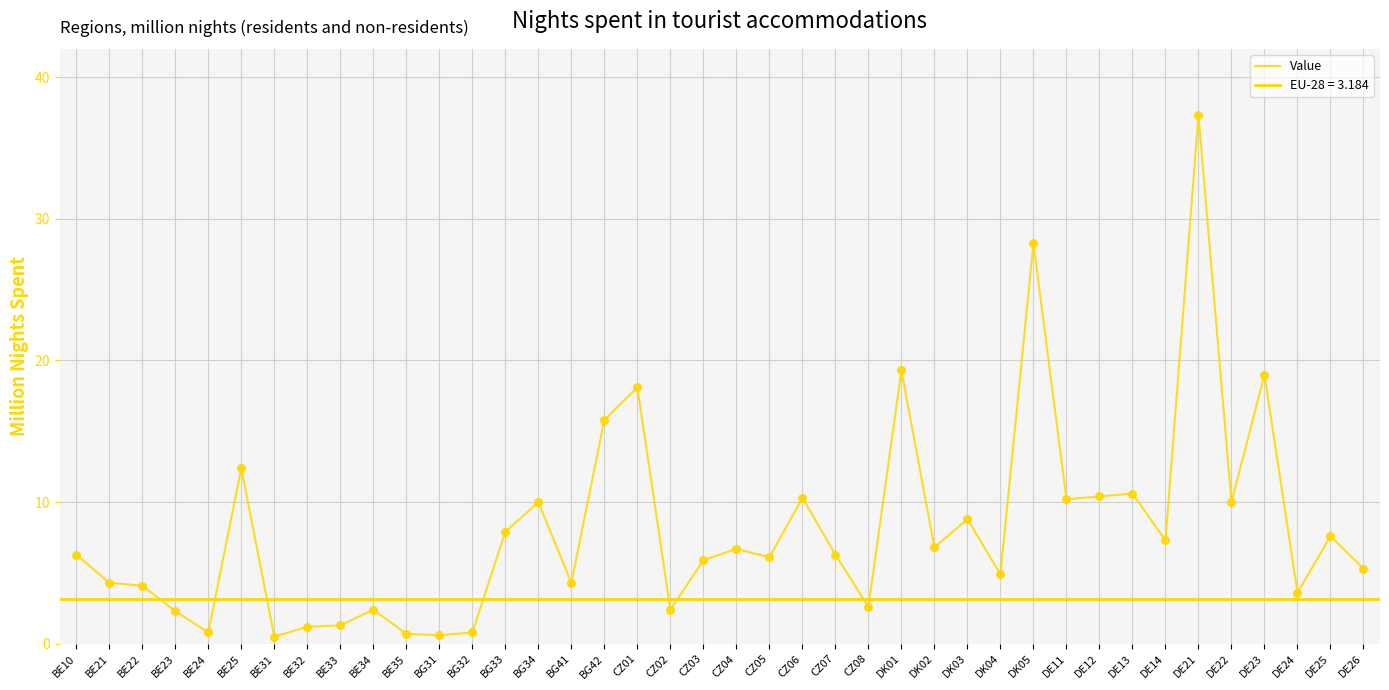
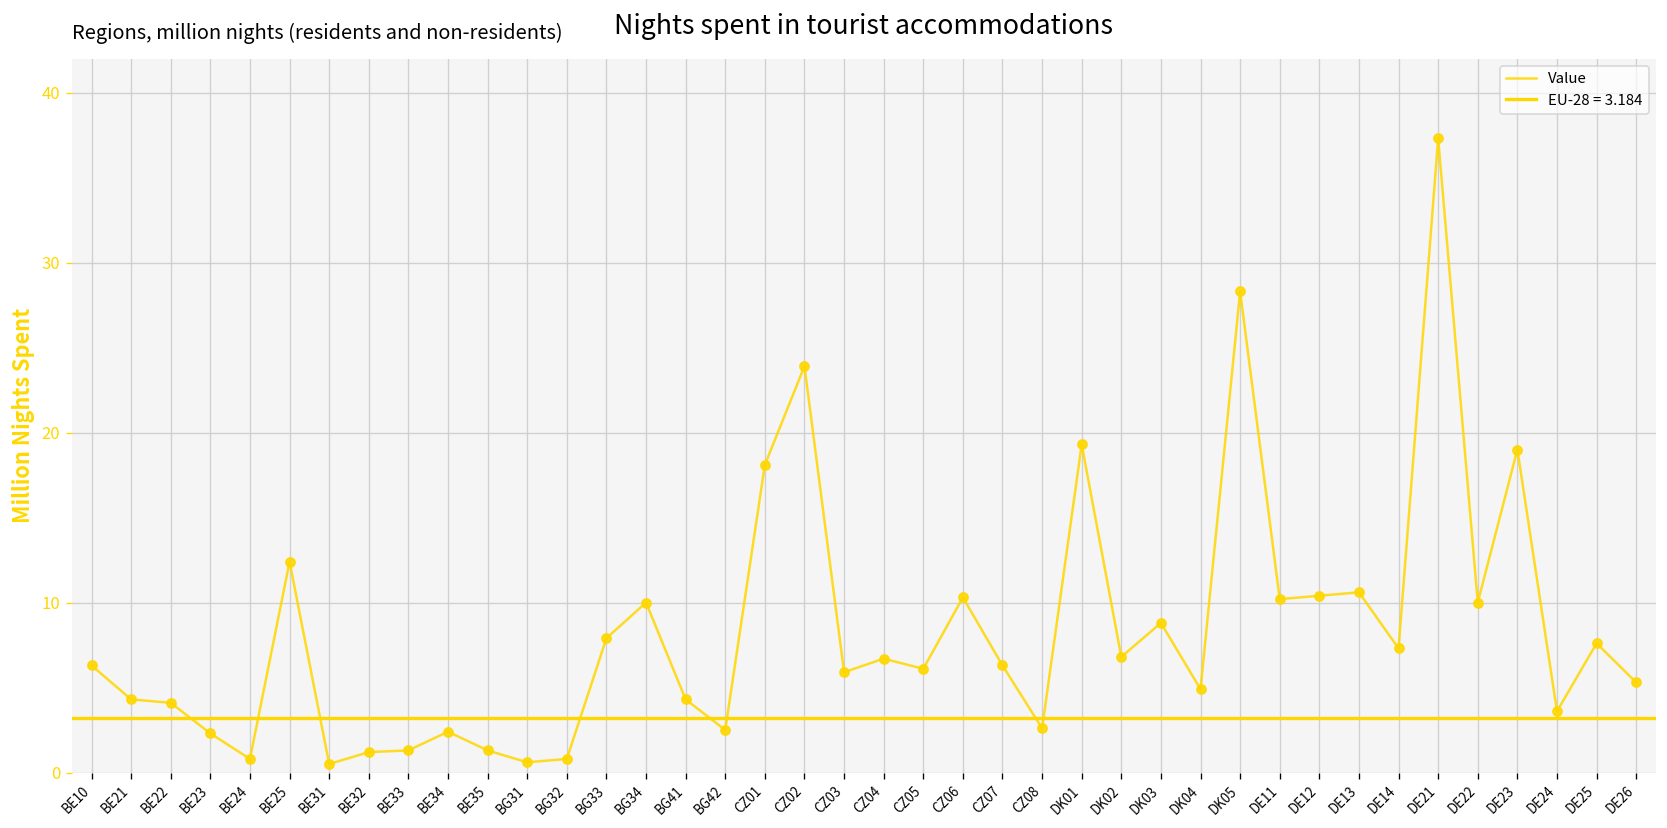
  {
    "BE10": 6.3,
    "BE21": 4.3,
    "BE22": 4.1,
    "BE23": 2.3,
    "BE24": 0.8,
    "BE25": 12.4,
    "BE31": 0.5,
    "BE32": 1.2,
    "BE33": 1.3,
    "BE34": 2.4,
-   "BE35": 0.7,
+   "BE35": 1.3,
    "BG31": 0.6,
    "BG32": 0.8,
    "BG33": 7.9,
    "BG34": 10.0,
    "BG41": 4.3,
-   "BG42": 15.8,
+   "BG42": 2.5,
    "CZ01": 18.1,
-   "CZ02": 2.4,
+   "CZ02": 23.9,
    "CZ03": 5.9,
    "CZ04": 6.7,
    "CZ05": 6.1,
    "CZ06": 10.3,
    "CZ07": 6.3,
    "CZ08": 2.6,
    "DK01": 19.3,
    "DK02": 6.8,
    "DK03": 8.8,
    "DK04": 4.9,
    "DK05": 28.3,
    "DE11": 10.2,
    "DE12": 10.4,
    "DE13": 10.6,
    "DE14": 7.3,
    "DE21": 37.3,
    "DE22": 10.0,
    "DE23": 19.0,
    "DE24": 3.6,
    "DE25": 7.6,
    "DE26": 5.3
  }
